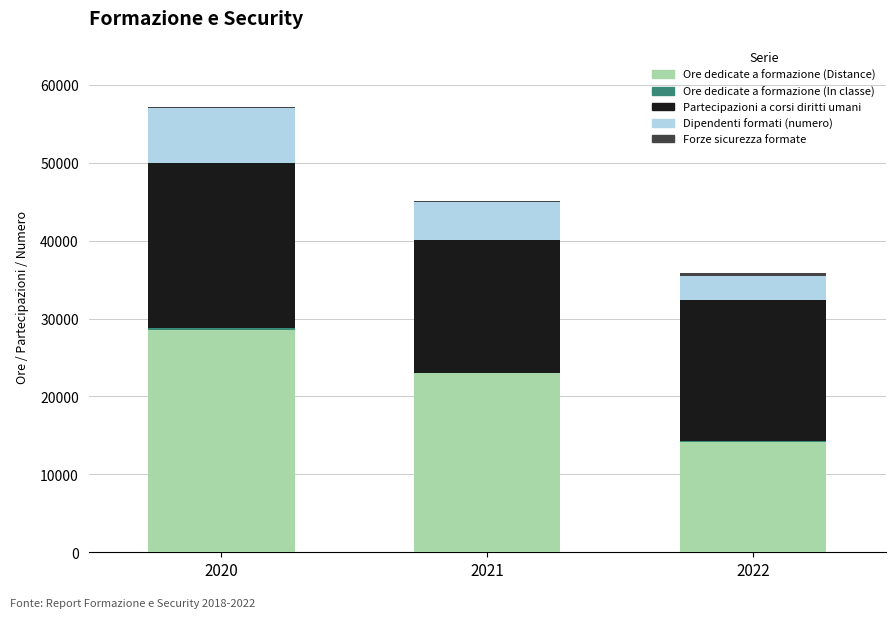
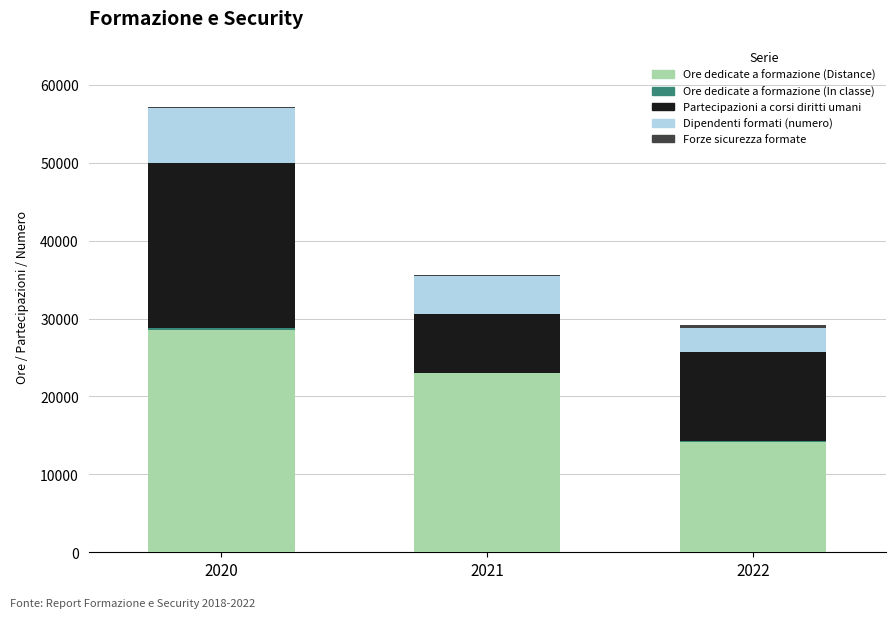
  {
    "Ore dedicate a formazione (Distance)": {
      "2020": 29000,
      "2021": 23000,
      "2022": 14000
    },
    "Ore dedicate a formazione (In classe)": {
      "2021": 0
    },
    "Partecipazioni a corsi diritti umani": {
      "2020": 21000,
-     "2021": 17000,
-     "2022": 18000
+     "2021": 8000,
+     "2022": 11000
    },
    "Dipendenti formati (numero)": {
      "2020": 7000,
      "2021": 5000,
      "2022": 3000
    },
    "Forze sicurezza formate": {
      "2022": 0
    }
  }
